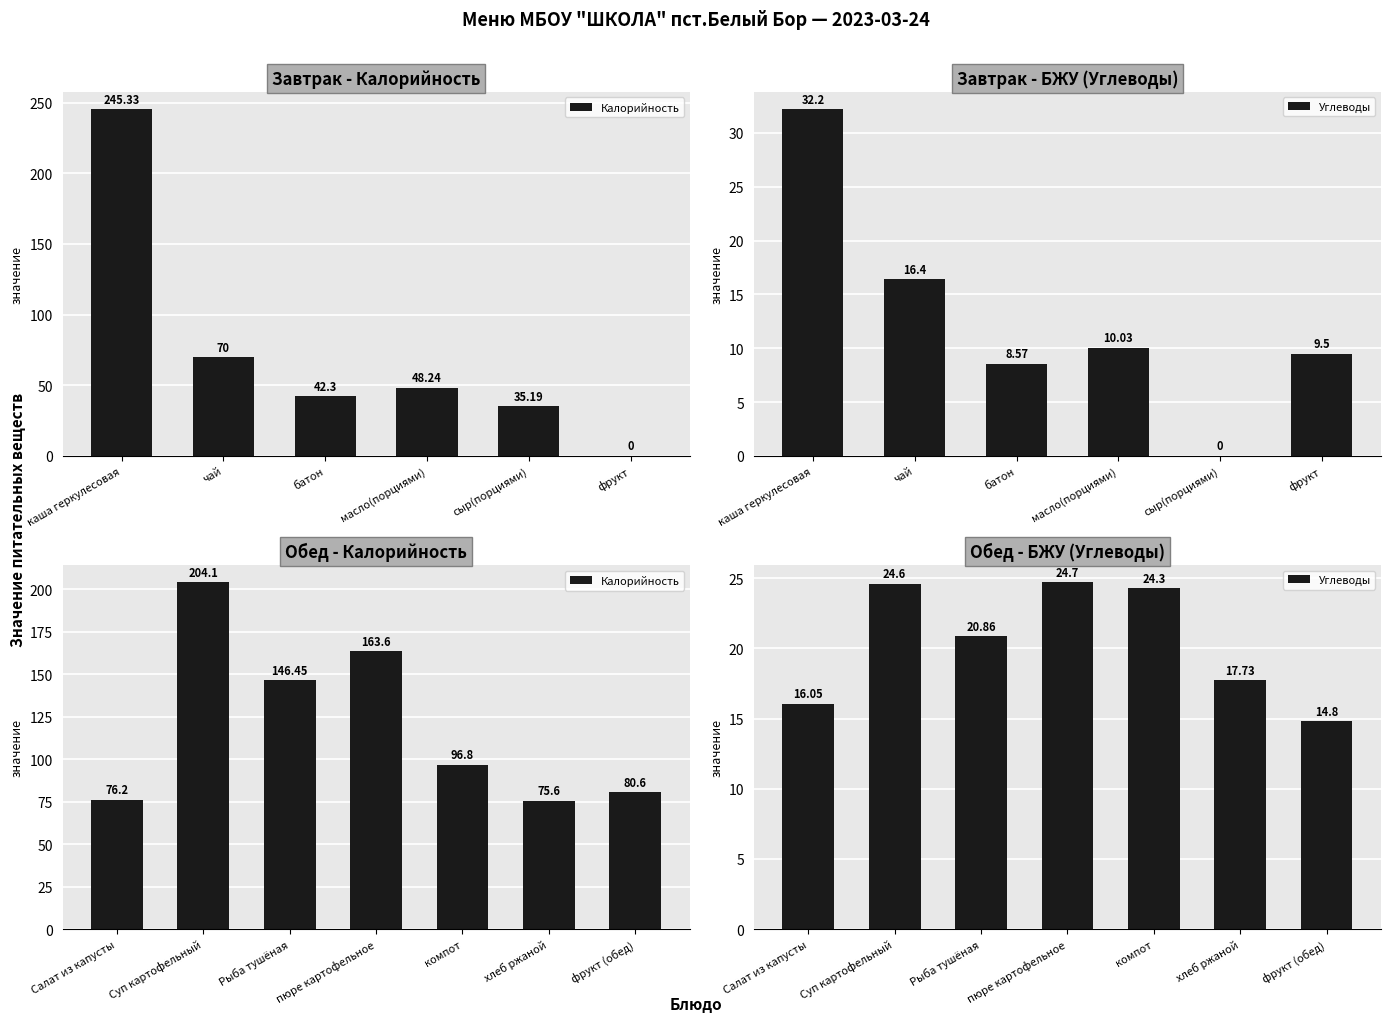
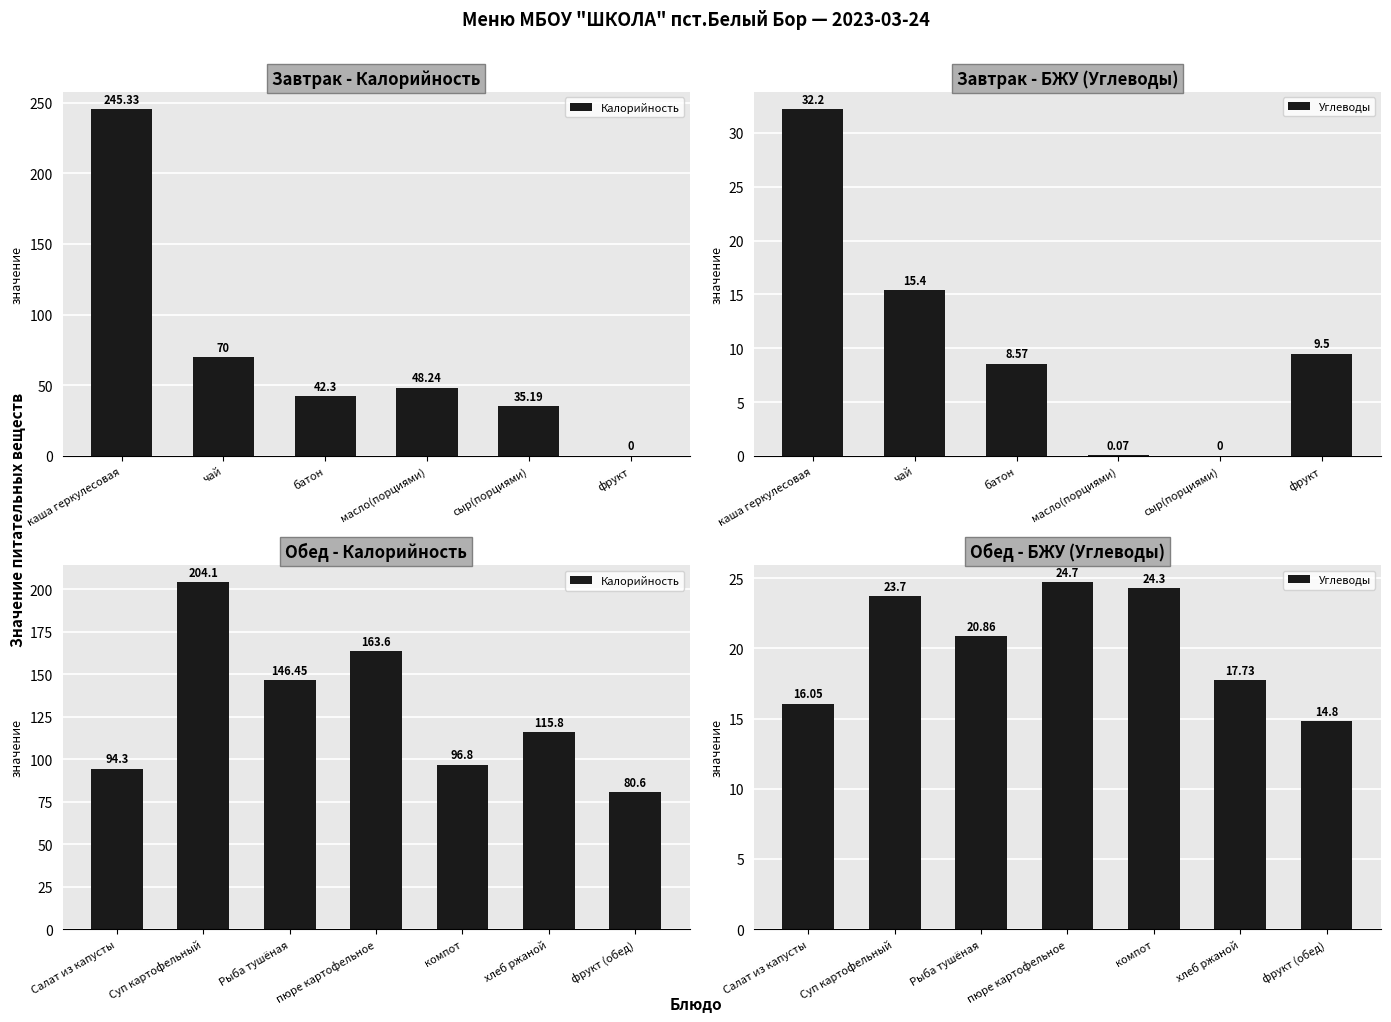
  {
    "Завтрак - Калорийность": {
      "каша геркулесовая": 245.33,
      "чай": 70,
      "батон": 42.3,
      "масло(порциями)": 48.24,
      "сыр(порциями)": 35.19,
      "фрукт": 0
    },
    "Завтрак - БЖУ (Углеводы)": {
      "каша геркулесовая": 32.2,
-     "чай": 16.4,
+     "чай": 15.4,
      "батон": 8.57,
-     "масло(порциями)": 10.03,
+     "масло(порциями)": 0.07,
      "сыр(порциями)": 0,
      "фрукт": 9.5
    },
    "Обед - Калорийность": {
-     "Салат из капусты": 76.2,
+     "Салат из капусты": 94.3,
      "Суп картофельный": 204.1,
      "Рыба тушёная": 146.45,
      "пюре картофельное": 163.6,
      "компот": 96.8,
-     "хлеб ржаной": 75.6,
+     "хлеб ржаной": 115.8,
      "фрукт (обед)": 80.6
    },
    "Обед - БЖУ (Углеводы)": {
      "Салат из капусты": 16.05,
-     "Суп картофельный": 24.6,
+     "Суп картофельный": 23.7,
      "Рыба тушёная": 20.86,
      "пюре картофельное": 24.7,
      "компот": 24.3,
      "хлеб ржаной": 17.73,
      "фрукт (обед)": 14.8
    }
  }
